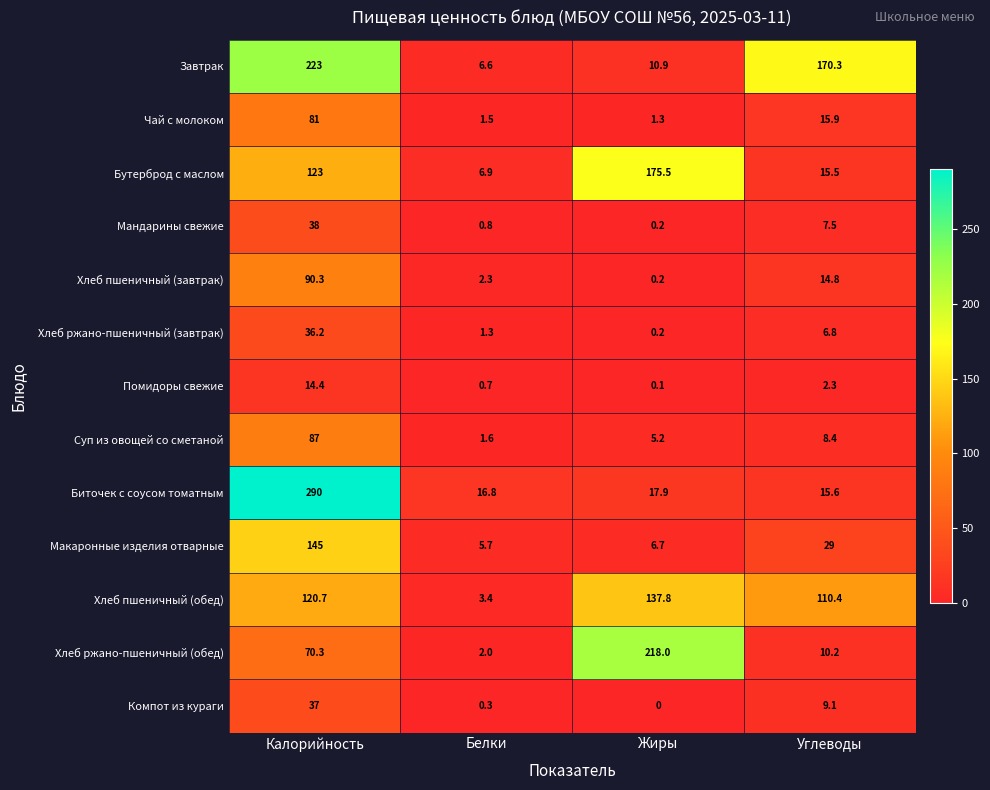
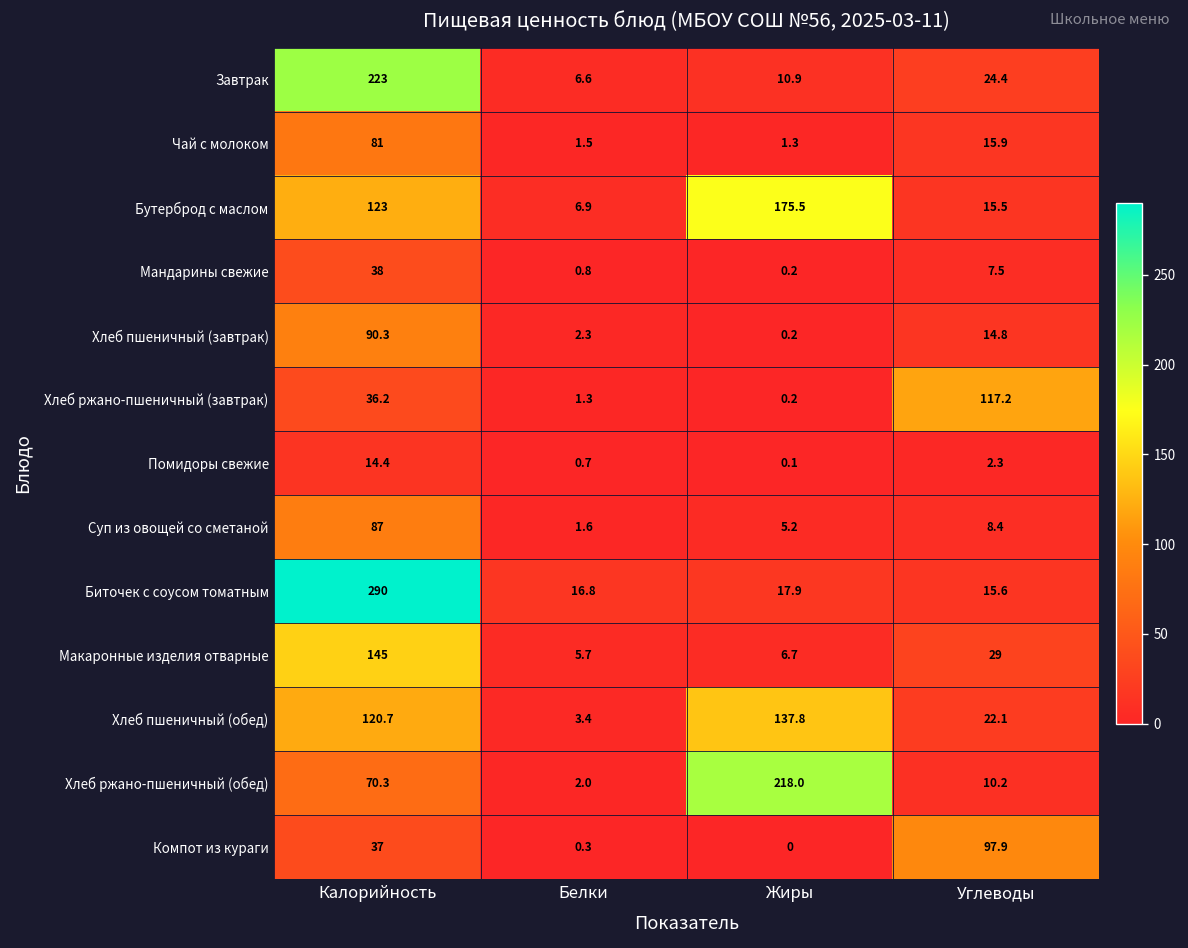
  {
    "Завтрак": {
      "Калорийность": 223,
      "Белки": 6.6,
      "Жиры": 10.9,
-     "Углеводы": 170.3
+     "Углеводы": 24.4
    },
    "Чай с молоком": {
      "Калорийность": 81,
      "Белки": 1.5,
      "Жиры": 1.3,
      "Углеводы": 15.9
    },
    "Бутерброд с маслом": {
      "Калорийность": 123,
      "Белки": 6.9,
      "Жиры": 175.5,
      "Углеводы": 15.5
    },
    "Мандарины свежие": {
      "Калорийность": 38,
      "Белки": 0.8,
      "Жиры": 0.2,
      "Углеводы": 7.5
    },
    "Хлеб пшеничный (завтрак)": {
      "Калорийность": 90.3,
      "Белки": 2.3,
      "Жиры": 0.2,
      "Углеводы": 14.8
    },
    "Хлеб ржано-пшеничный (завтрак)": {
      "Калорийность": 36.2,
      "Белки": 1.3,
      "Жиры": 0.2,
-     "Углеводы": 6.8
+     "Углеводы": 117.2
    },
    "Помидоры свежие": {
      "Калорийность": 14.4,
      "Белки": 0.7,
      "Жиры": 0.1,
      "Углеводы": 2.3
    },
    "Суп из овощей со сметаной": {
      "Калорийность": 87,
      "Белки": 1.6,
      "Жиры": 5.2,
      "Углеводы": 8.4
    },
    "Биточек с соусом томатным": {
      "Калорийность": 290,
      "Белки": 16.8,
      "Жиры": 17.9,
      "Углеводы": 15.6
    },
    "Макаронные изделия отварные": {
      "Калорийность": 145,
      "Белки": 5.7,
      "Жиры": 6.7,
      "Углеводы": 29
    },
    "Хлеб пшеничный (обед)": {
      "Калорийность": 120.7,
      "Белки": 3.4,
      "Жиры": 137.8,
-     "Углеводы": 110.4
+     "Углеводы": 22.1
    },
    "Хлеб ржано-пшеничный (обед)": {
      "Калорийность": 70.3,
      "Белки": 2.0,
      "Жиры": 218.0,
      "Углеводы": 10.2
    },
    "Компот из кураги": {
      "Калорийность": 37,
      "Белки": 0.3,
      "Жиры": 0,
-     "Углеводы": 9.1
+     "Углеводы": 97.9
    }
  }
